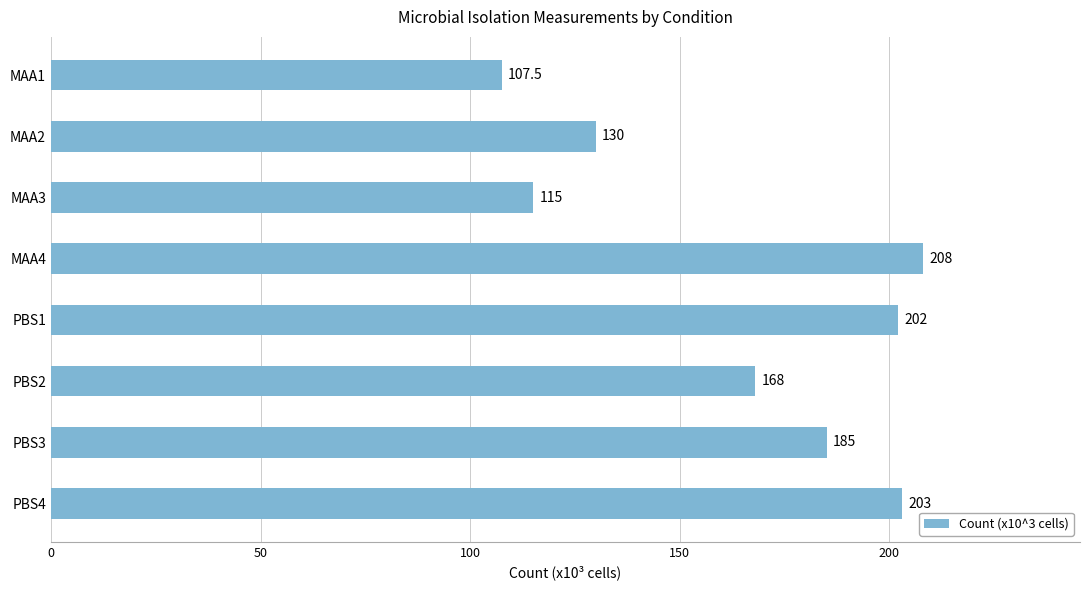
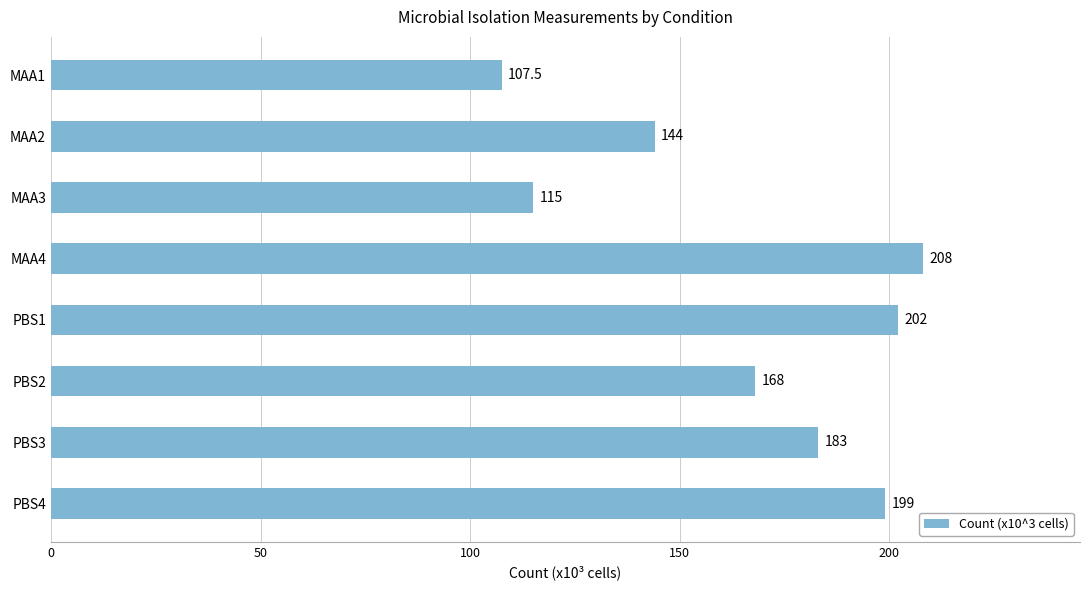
  {
    "MAA1": 107.5,
-   "MAA2": 130,
+   "MAA2": 144,
    "MAA3": 115,
    "MAA4": 208,
    "PBS1": 202,
    "PBS2": 168,
-   "PBS3": 185,
-   "PBS4": 203
+   "PBS3": 183,
+   "PBS4": 199
  }
